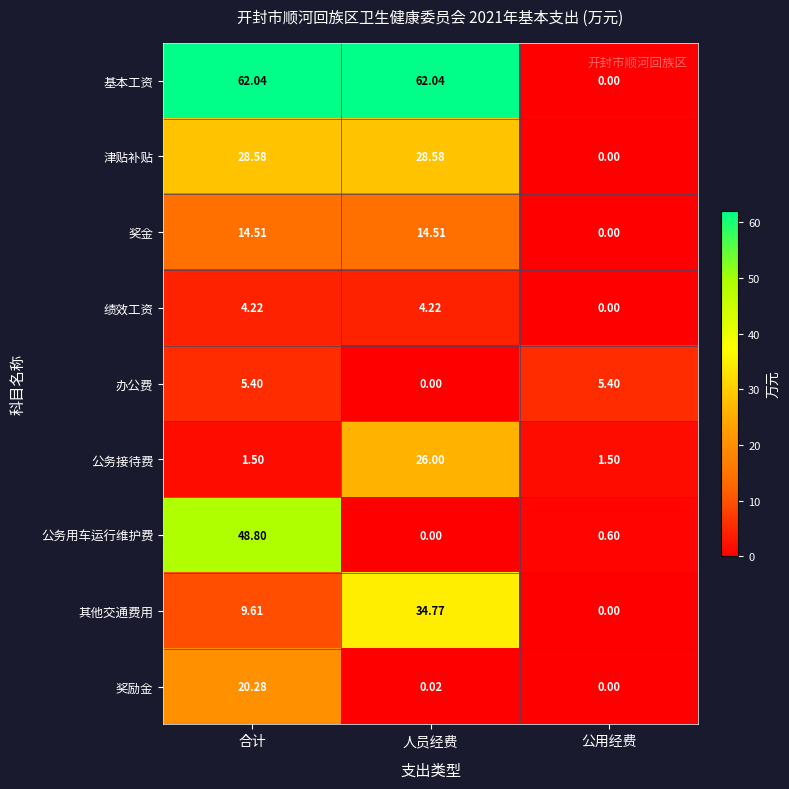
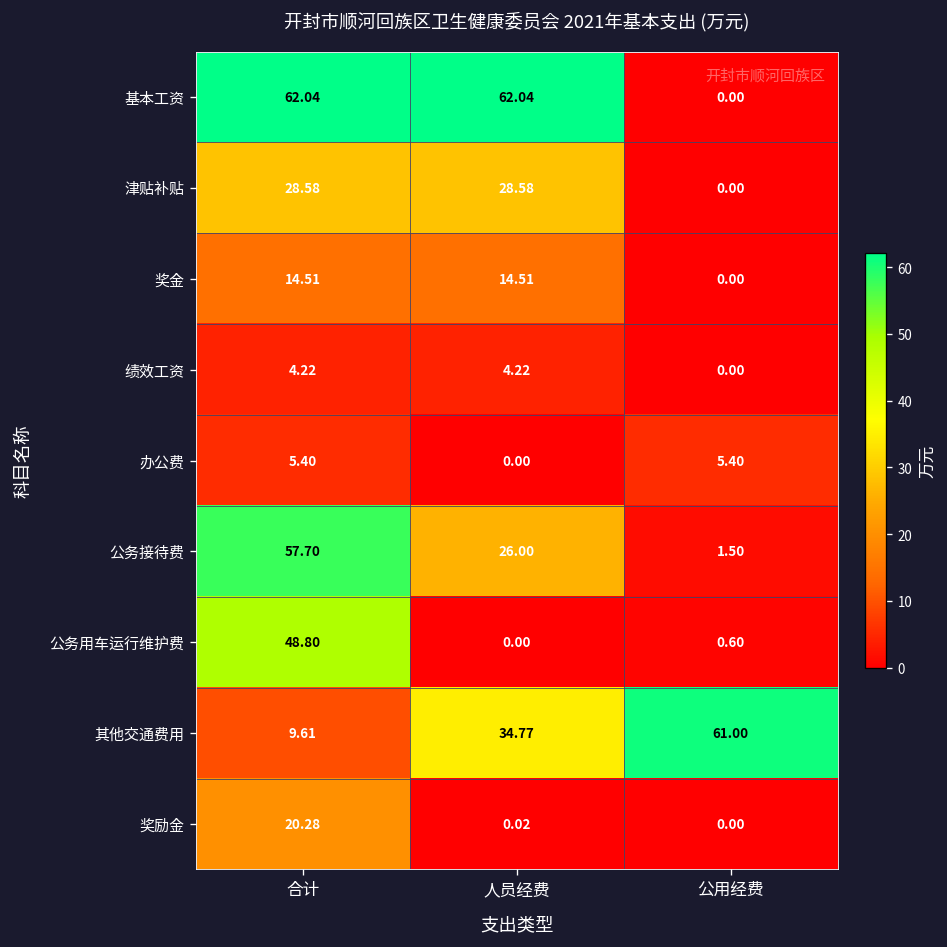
  {
    "基本工资": {
      "合计": 62.04,
      "人员经费": 62.04
    },
    "津贴补贴": {
      "合计": 28.58,
      "人员经费": 28.58,
      "公用经费": 0.00
    },
    "奖金": {
      "合计": 14.51,
      "人员经费": 14.51,
      "公用经费": 0.00
    },
    "绩效工资": {
      "合计": 4.22,
      "人员经费": 4.22,
      "公用经费": 0.00
    },
    "办公费": {
      "合计": 5.40,
      "人员经费": 0.00,
      "公用经费": 5.40
    },
    "公务接待费": {
-     "合计": 1.50,
+     "合计": 57.70,
      "人员经费": 26.00,
      "公用经费": 1.50
    },
    "公务用车运行维护费": {
      "合计": 48.80,
      "人员经费": 0.00,
      "公用经费": 0.60
    },
    "其他交通费用": {
      "合计": 9.61,
      "人员经费": 34.77,
-     "公用经费": 0.00
+     "公用经费": 61.00
    },
    "奖励金": {
      "合计": 20.28,
      "人员经费": 0.02,
      "公用经费": 0.00
    }
  }
